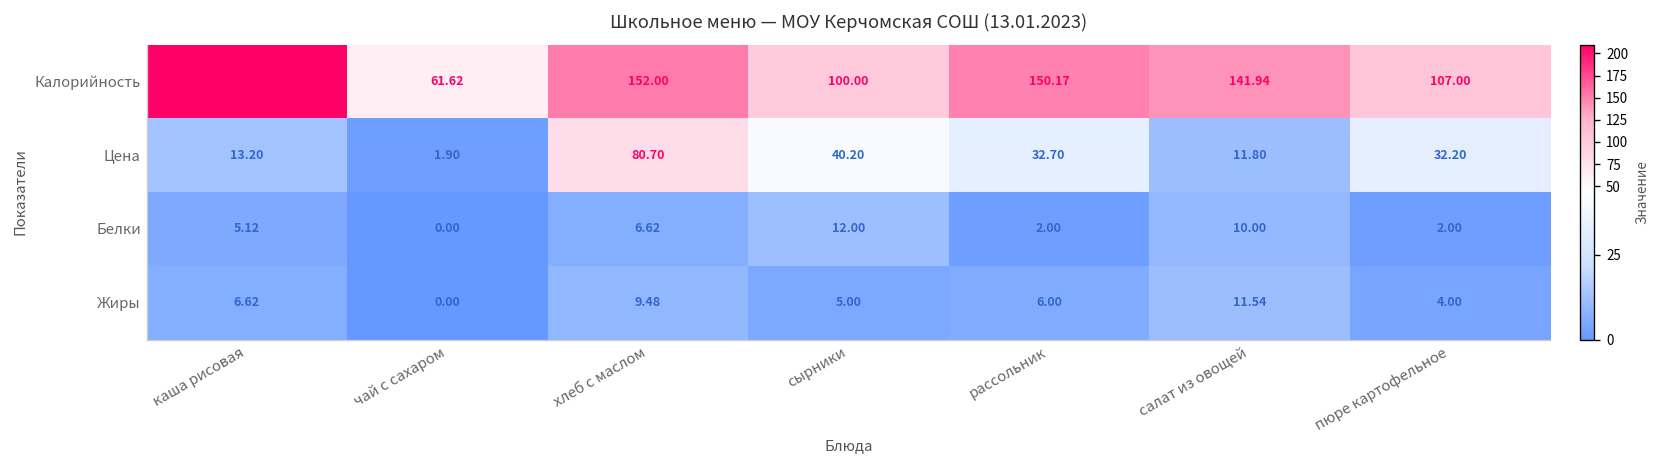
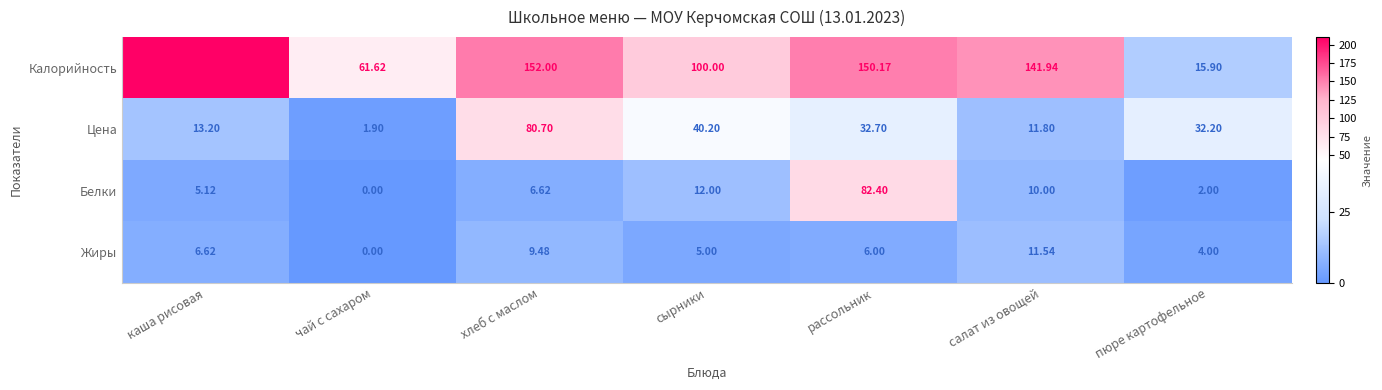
  {
    "Калорийность": {
      "чай с сахаром": 61.62,
      "хлеб с маслом": 152.00,
      "сырники": 100.00,
      "рассольник": 150.17,
      "салат из овощей": 141.94,
-     "пюре картофельное": 107.00
+     "пюре картофельное": 15.90
    },
    "Цена": {
      "каша рисовая": 13.20,
      "чай с сахаром": 1.90,
      "хлеб с маслом": 80.70,
      "сырники": 40.20,
      "рассольник": 32.70,
      "салат из овощей": 11.80,
      "пюре картофельное": 32.20
    },
    "Белки": {
      "каша рисовая": 5.12,
      "чай с сахаром": 0.00,
      "хлеб с маслом": 6.62,
      "сырники": 12.00,
-     "рассольник": 2.00,
+     "рассольник": 82.40,
      "салат из овощей": 10.00,
      "пюре картофельное": 2.00
    },
    "Жиры": {
      "каша рисовая": 6.62,
      "чай с сахаром": 0.00,
      "хлеб с маслом": 9.48,
      "сырники": 5.00,
      "рассольник": 6.00,
      "салат из овощей": 11.54,
      "пюре картофельное": 4.00
    }
  }
